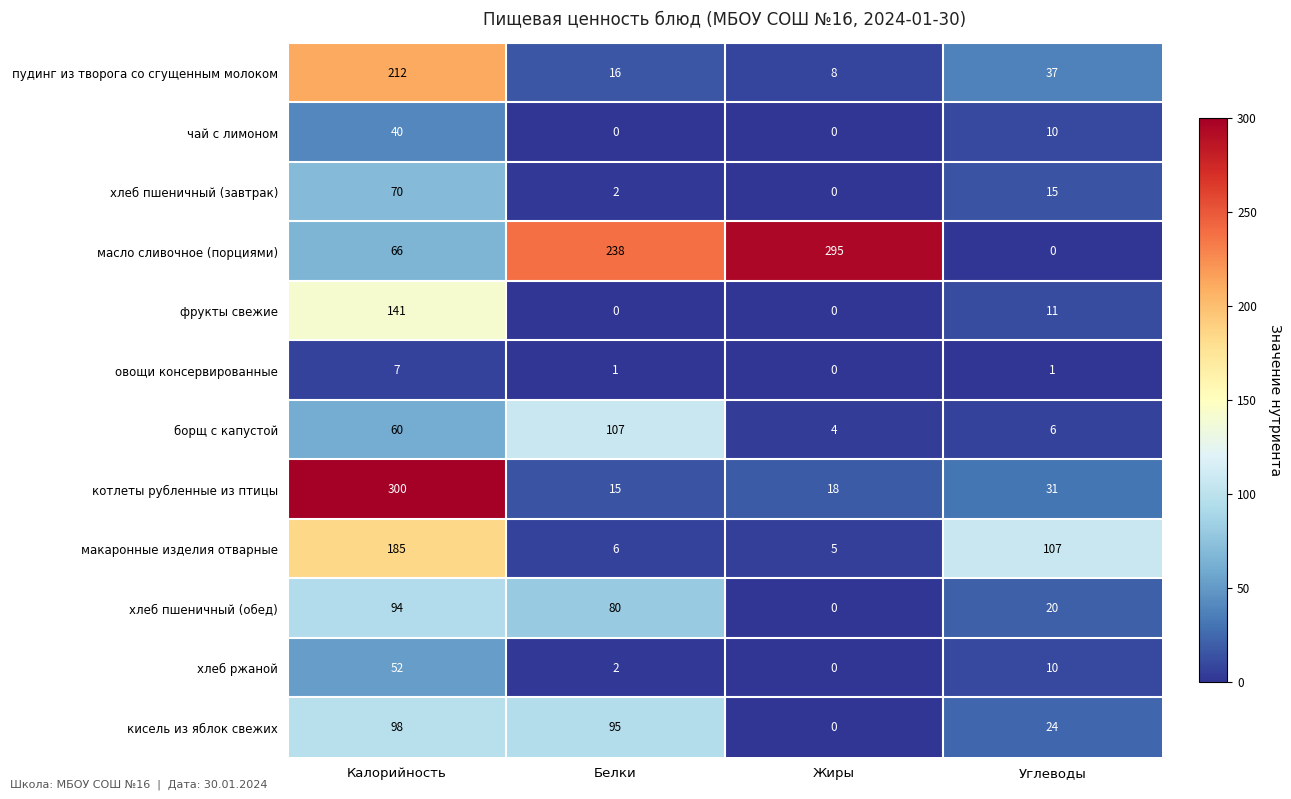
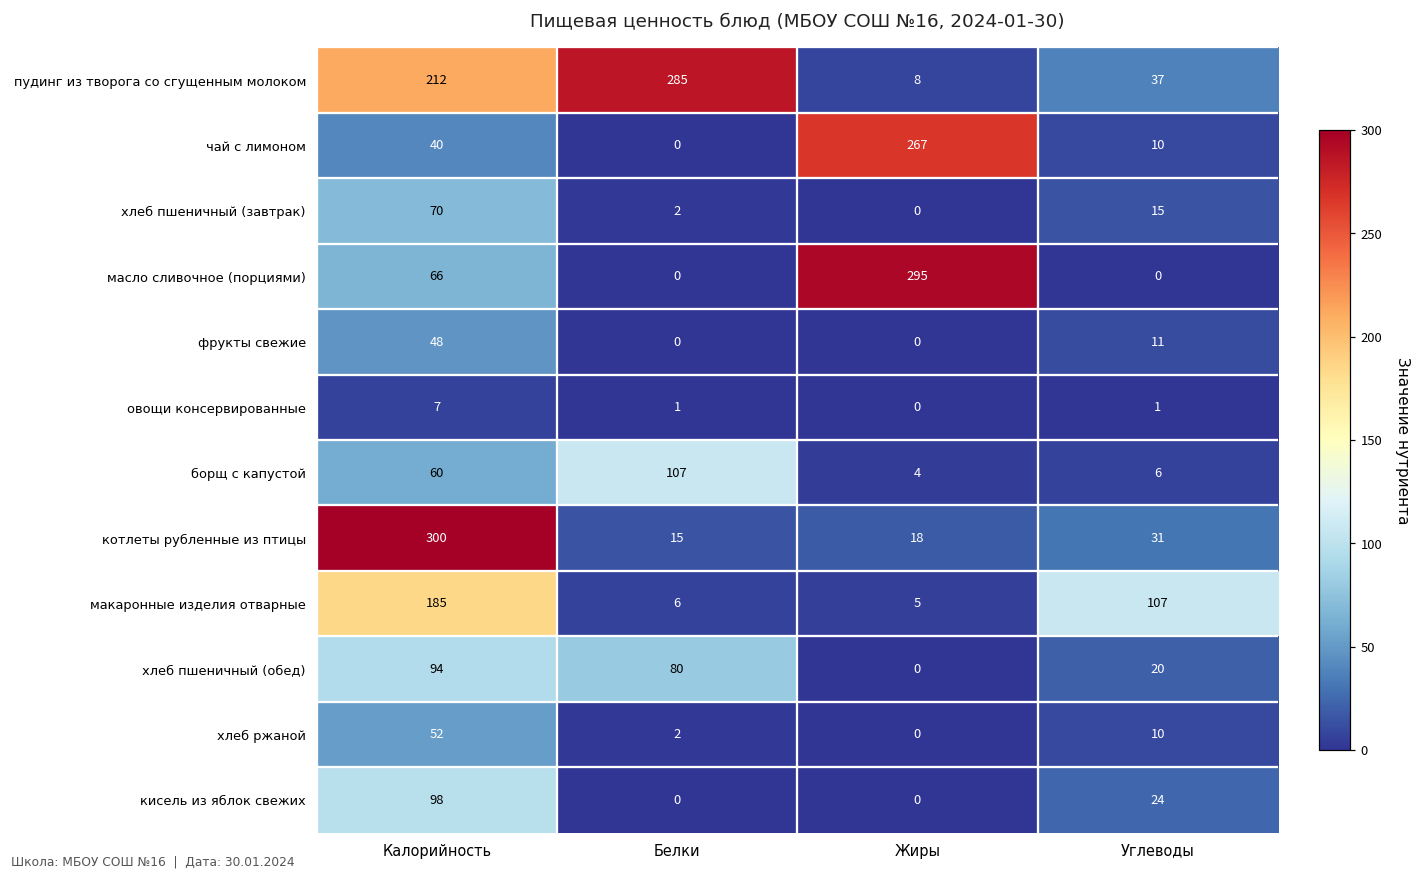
  {
    "пудинг из творога со сгущенным молоком": {
      "Калорийность": 212,
-     "Белки": 16,
+     "Белки": 285,
      "Жиры": 8,
      "Углеводы": 37
    },
    "чай с лимоном": {
      "Калорийность": 40,
      "Белки": 0,
-     "Жиры": 0,
+     "Жиры": 267,
      "Углеводы": 10
    },
    "хлеб пшеничный (завтрак)": {
      "Калорийность": 70,
      "Белки": 2,
      "Жиры": 0,
      "Углеводы": 15
    },
    "масло сливочное (порциями)": {
      "Калорийность": 66,
-     "Белки": 238,
+     "Белки": 0,
      "Жиры": 295,
      "Углеводы": 0
    },
    "фрукты свежие": {
-     "Калорийность": 141,
+     "Калорийность": 48,
      "Белки": 0,
      "Жиры": 0,
      "Углеводы": 11
    },
    "овощи консервированные": {
      "Калорийность": 7,
      "Белки": 1,
      "Жиры": 0,
      "Углеводы": 1
    },
    "борщ с капустой": {
      "Калорийность": 60,
      "Белки": 107,
      "Жиры": 4,
      "Углеводы": 6
    },
    "котлеты рубленные из птицы": {
      "Калорийность": 300,
      "Белки": 15,
      "Жиры": 18,
      "Углеводы": 31
    },
    "макаронные изделия отварные": {
      "Калорийность": 185,
      "Белки": 6,
      "Жиры": 5,
      "Углеводы": 107
    },
    "хлеб пшеничный (обед)": {
      "Калорийность": 94,
      "Белки": 80,
      "Жиры": 0,
      "Углеводы": 20
    },
    "хлеб ржаной": {
      "Калорийность": 52,
      "Белки": 2,
      "Жиры": 0,
      "Углеводы": 10
    },
    "кисель из яблок свежих": {
      "Калорийность": 98,
-     "Белки": 95,
+     "Белки": 0,
      "Жиры": 0,
      "Углеводы": 24
    }
  }
